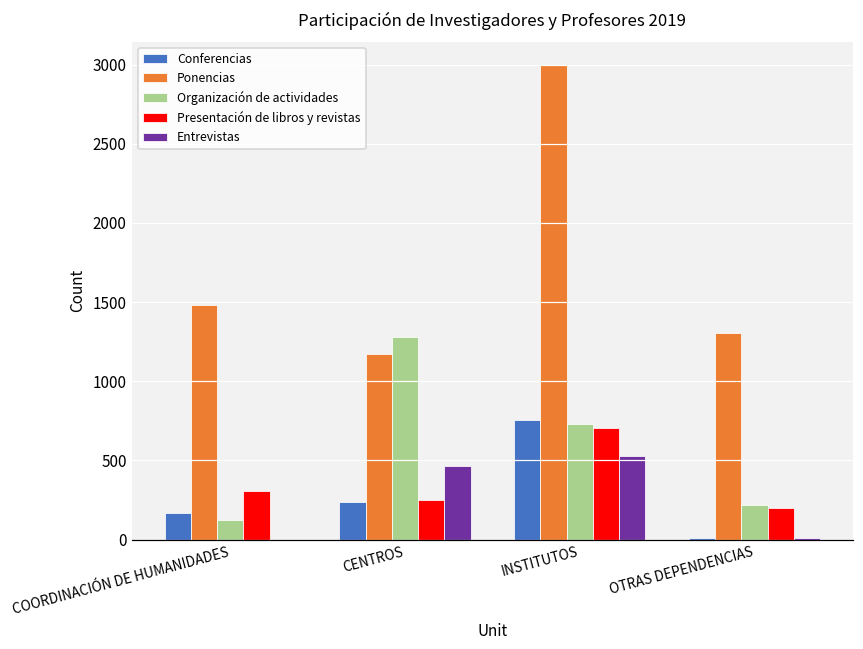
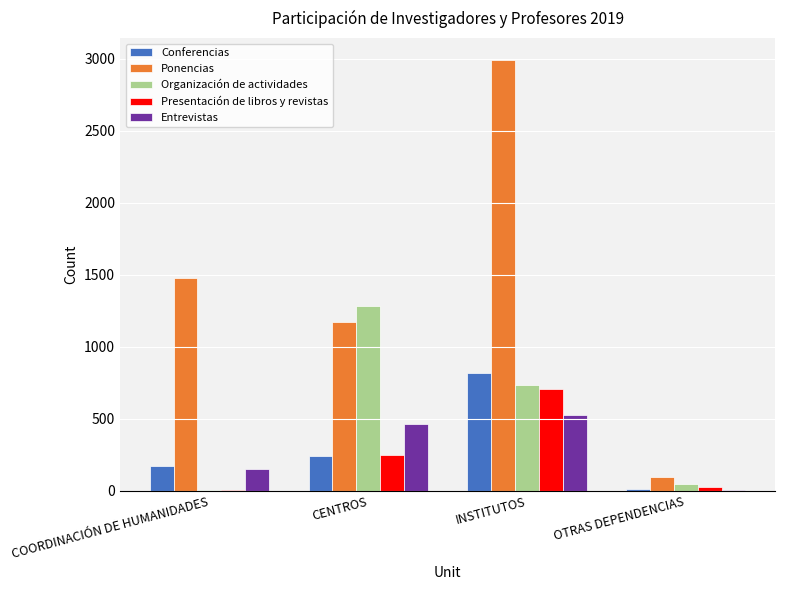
  {
    "Conferencias": {
      "COORDINACIÓN DE HUMANIDADES": 170,
      "CENTROS": 240,
-     "INSTITUTOS": 760
+     "INSTITUTOS": 810
    },
    "Ponencias": {
      "COORDINACIÓN DE HUMANIDADES": 1480,
      "CENTROS": 1170,
      "INSTITUTOS": 2990,
-     "OTRAS DEPENDENCIAS": 1300
+     "OTRAS DEPENDENCIAS": 100
    },
    "Organización de actividades": {
-     "COORDINACIÓN DE HUMANIDADES": 130,
+     "COORDINACIÓN DE HUMANIDADES": 10,
      "CENTROS": 1280,
      "INSTITUTOS": 730,
-     "OTRAS DEPENDENCIAS": 220
+     "OTRAS DEPENDENCIAS": 50
    },
    "Presentación de libros y revistas": {
-     "COORDINACIÓN DE HUMANIDADES": 310,
+     "COORDINACIÓN DE HUMANIDADES": 0,
      "CENTROS": 250,
      "INSTITUTOS": 710,
-     "OTRAS DEPENDENCIAS": 200
+     "OTRAS DEPENDENCIAS": 20
    },
    "Entrevistas": {
-     "COORDINACIÓN DE HUMANIDADES": 0,
+     "COORDINACIÓN DE HUMANIDADES": 150,
      "CENTROS": 460,
      "INSTITUTOS": 530
    }
  }
